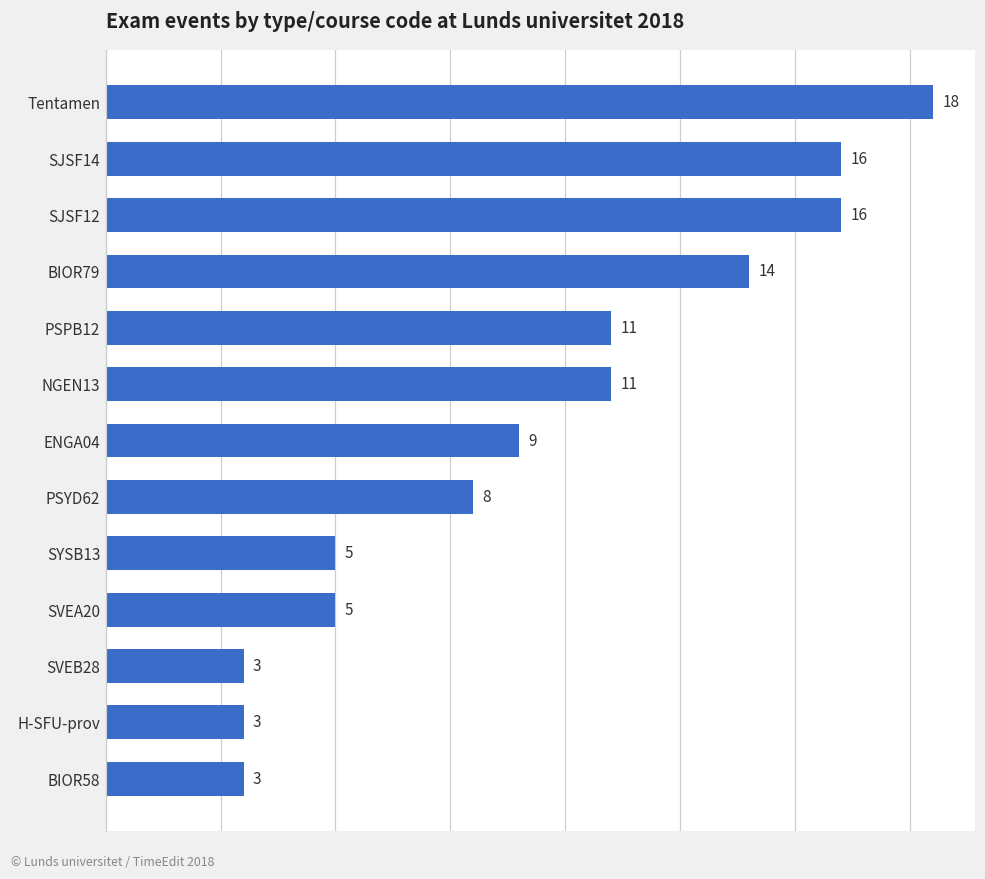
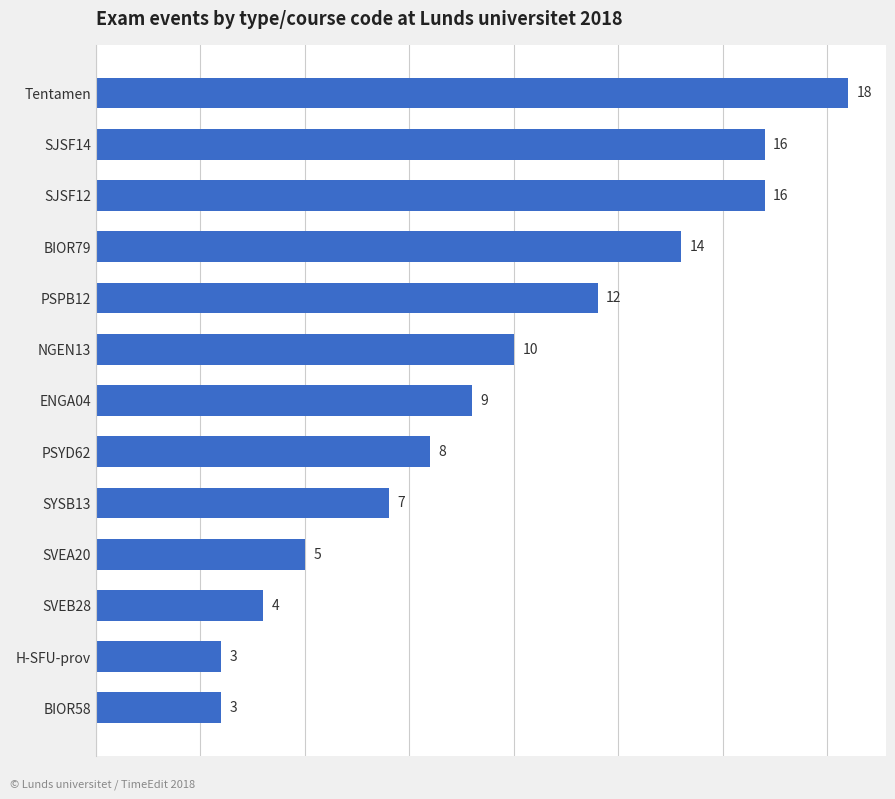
  {
    "Tentamen": 18,
    "SJSF14": 16,
    "SJSF12": 16,
    "BIOR79": 14,
-   "PSPB12": 11,
-   "NGEN13": 11,
+   "PSPB12": 12,
+   "NGEN13": 10,
    "ENGA04": 9,
    "PSYD62": 8,
-   "SYSB13": 5,
+   "SYSB13": 7,
    "SVEA20": 5,
-   "SVEB28": 3,
+   "SVEB28": 4,
    "H-SFU-prov": 3,
    "BIOR58": 3
  }
